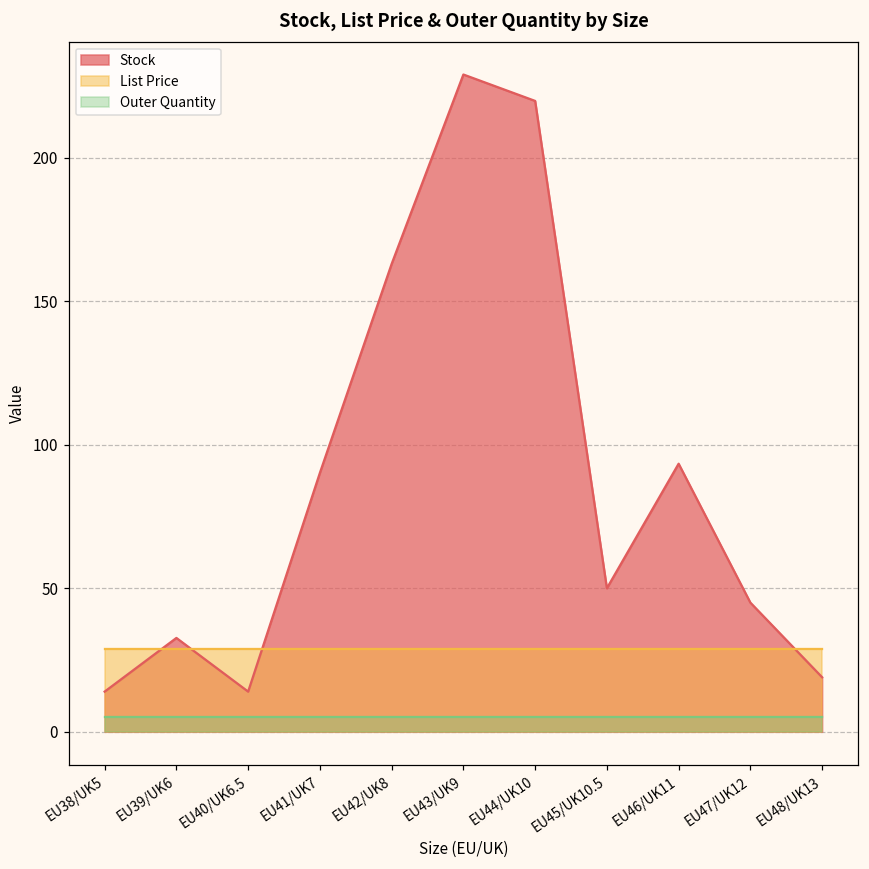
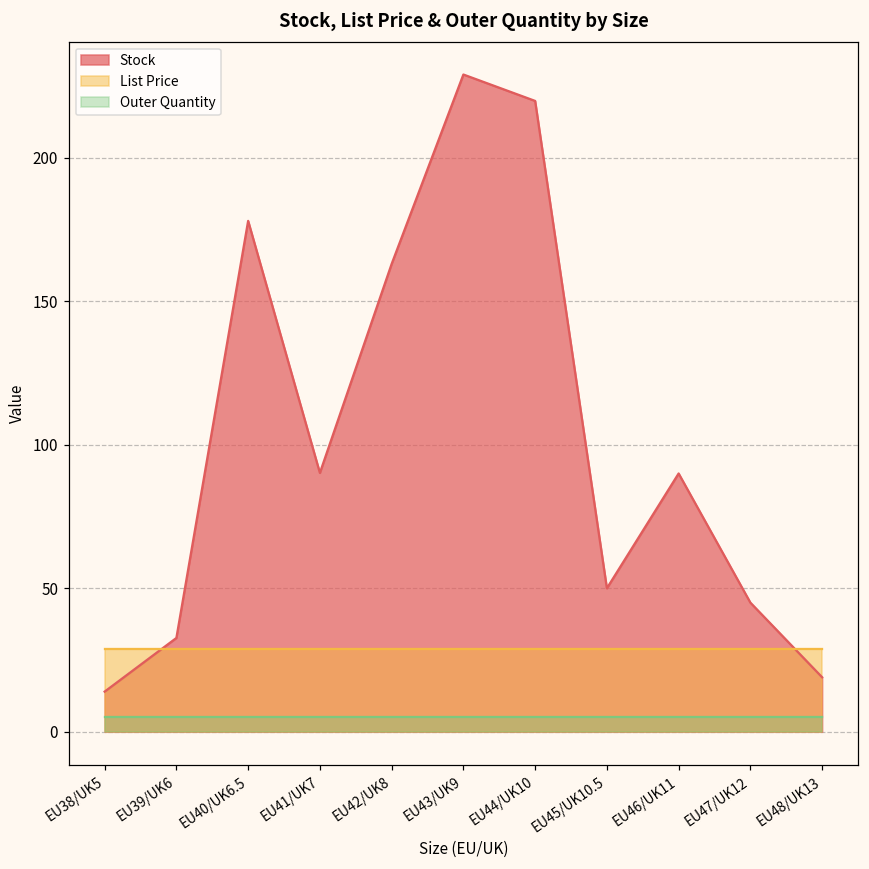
  {
    "Stock": {
      "EU38/UK5": 14,
      "EU39/UK6": 33,
-     "EU40/UK6.5": 14,
+     "EU40/UK6.5": 178,
      "EU41/UK7": 90,
      "EU42/UK8": 163,
      "EU43/UK9": 229,
      "EU44/UK10": 220,
      "EU45/UK10.5": 50,
-     "EU46/UK11": 93,
+     "EU46/UK11": 90,
      "EU47/UK12": 45,
      "EU48/UK13": 19
    },
    "List Price": {
      "EU38/UK5": 29,
      "EU39/UK6": 29,
      "EU40/UK6.5": 29,
      "EU41/UK7": 29,
      "EU42/UK8": 29,
      "EU43/UK9": 29,
      "EU44/UK10": 29,
      "EU45/UK10.5": 29,
      "EU46/UK11": 29,
      "EU47/UK12": 29,
      "EU48/UK13": 29
    },
    "Outer Quantity": {
      "EU38/UK5": 5,
      "EU39/UK6": 5,
      "EU40/UK6.5": 5,
      "EU41/UK7": 5,
      "EU42/UK8": 5,
      "EU43/UK9": 5,
      "EU44/UK10": 5,
      "EU45/UK10.5": 5,
      "EU46/UK11": 5,
      "EU47/UK12": 5,
      "EU48/UK13": 5
    }
  }
